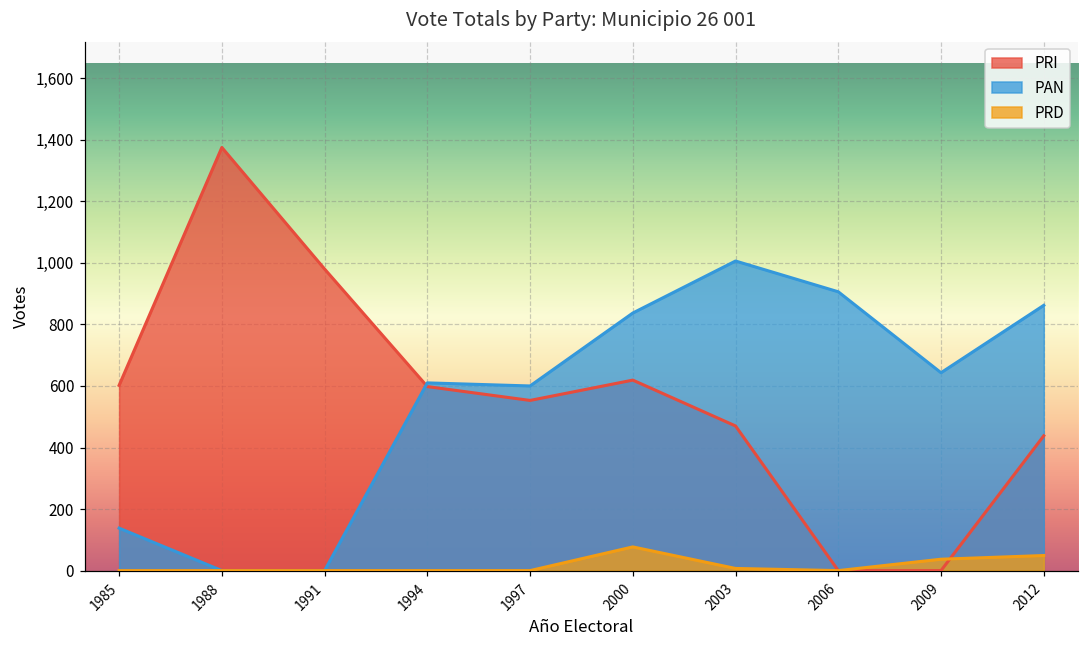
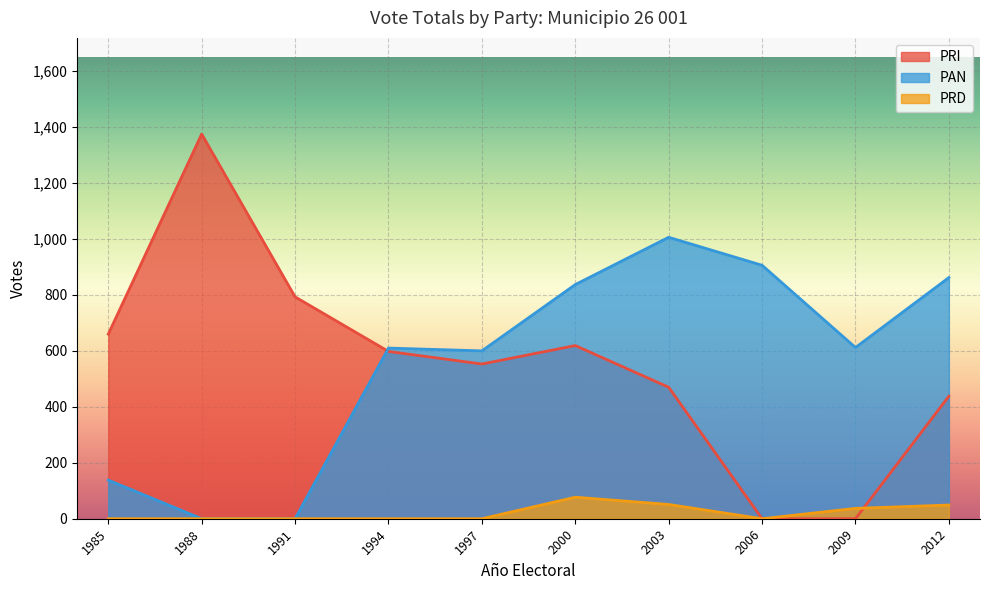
  {
    "PRI": {
-     "1985": "600",
+     "1985": "660",
      "1988": "1,380",
-     "1991": "980",
+     "1991": "790",
      "1994": "600",
      "1997": "550",
      "2000": "620",
      "2003": "470",
      "2009": "0",
      "2012": "440"
    },
    "PAN": {
      "1985": "140",
      "1994": "610",
      "1997": "600",
      "2000": "840",
      "2003": "1,010",
      "2006": "910",
-     "2009": "640",
+     "2009": "610",
      "2012": "860"
    },
    "PRD": {
      "1985": "0",
      "1994": "0",
      "1997": "0",
      "2000": "80",
-     "2003": "10",
+     "2003": "50",
      "2009": "40",
      "2012": "50"
    }
  }
